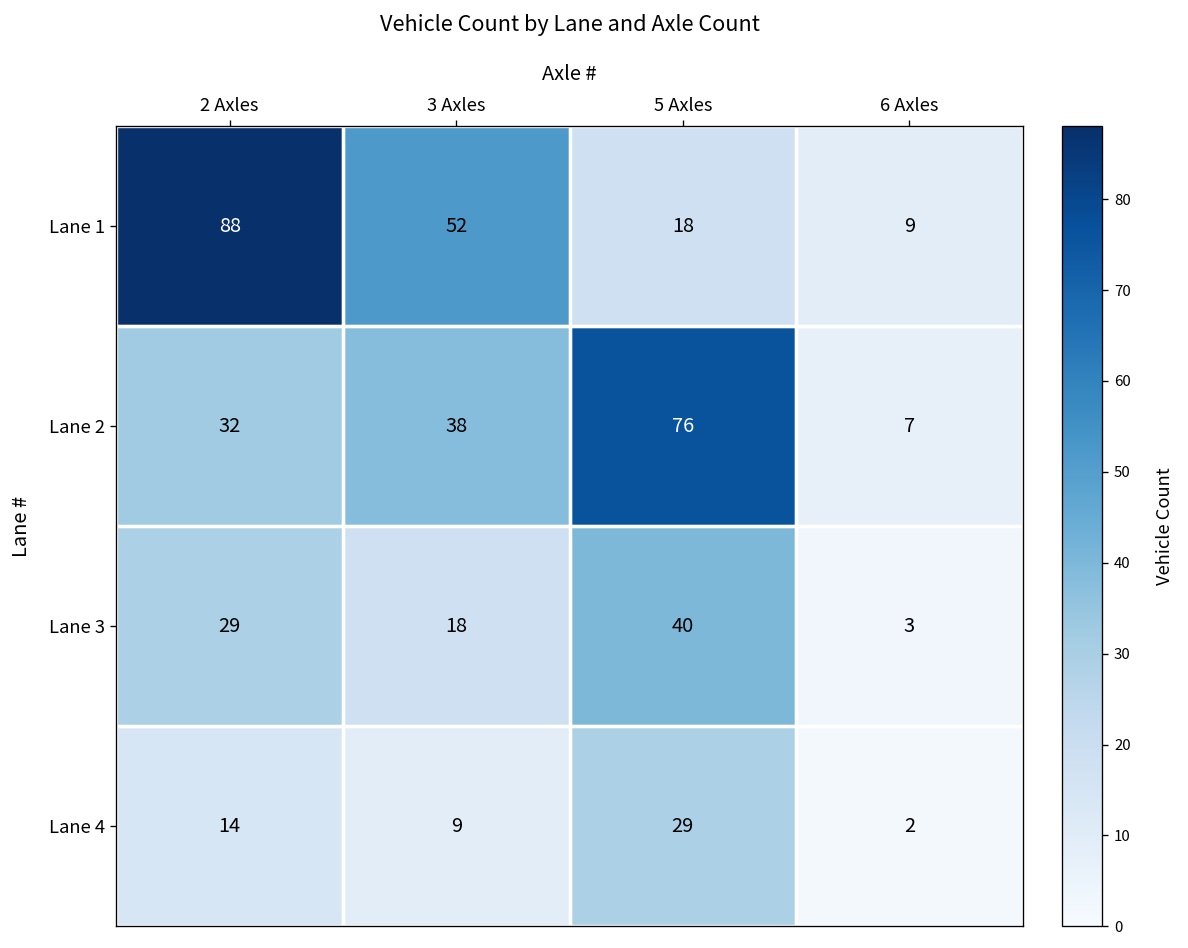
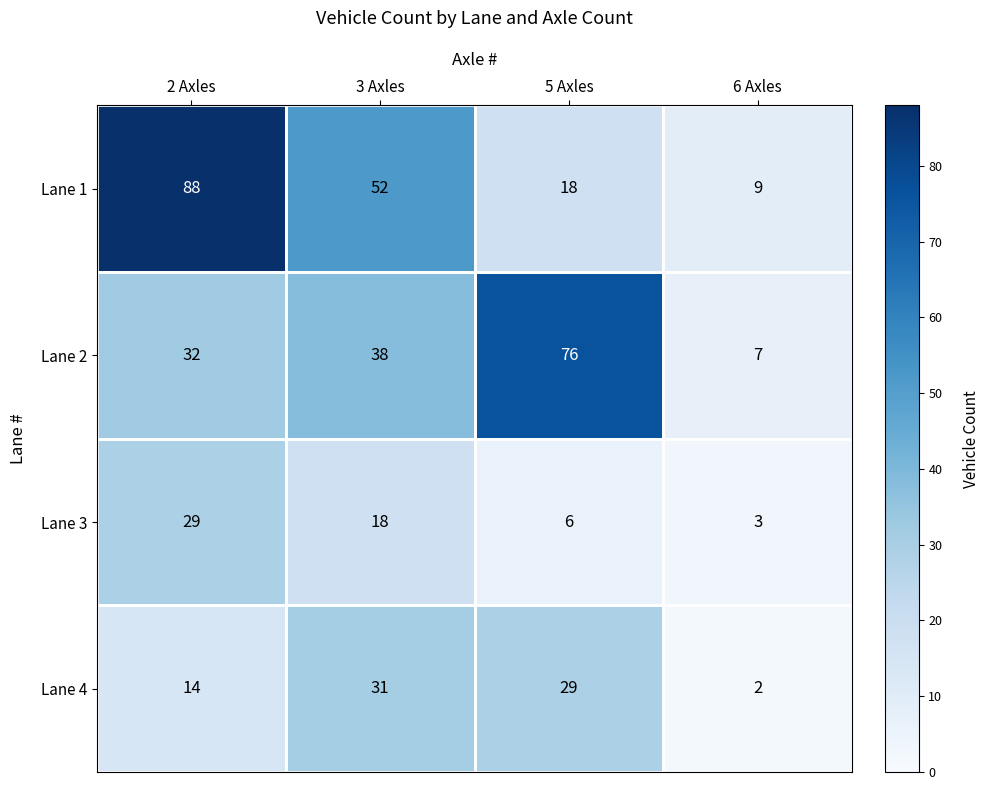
  {
    "Lane 1": {
      "2 Axles": 88,
      "3 Axles": 52,
      "5 Axles": 18,
      "6 Axles": 9
    },
    "Lane 2": {
      "2 Axles": 32,
      "3 Axles": 38,
      "5 Axles": 76,
      "6 Axles": 7
    },
    "Lane 3": {
      "2 Axles": 29,
      "3 Axles": 18,
-     "5 Axles": 40,
+     "5 Axles": 6,
      "6 Axles": 3
    },
    "Lane 4": {
      "2 Axles": 14,
-     "3 Axles": 9,
+     "3 Axles": 31,
      "5 Axles": 29,
      "6 Axles": 2
    }
  }
